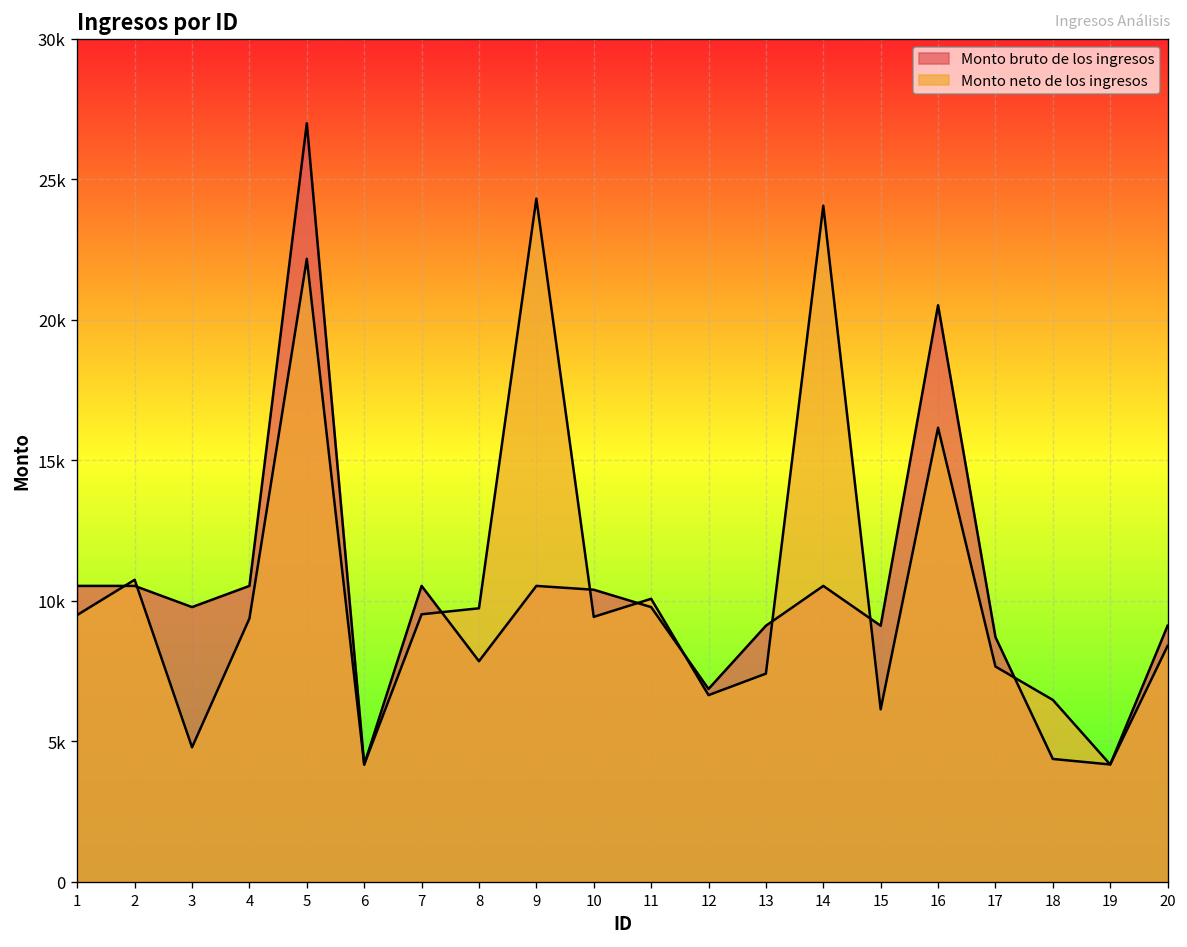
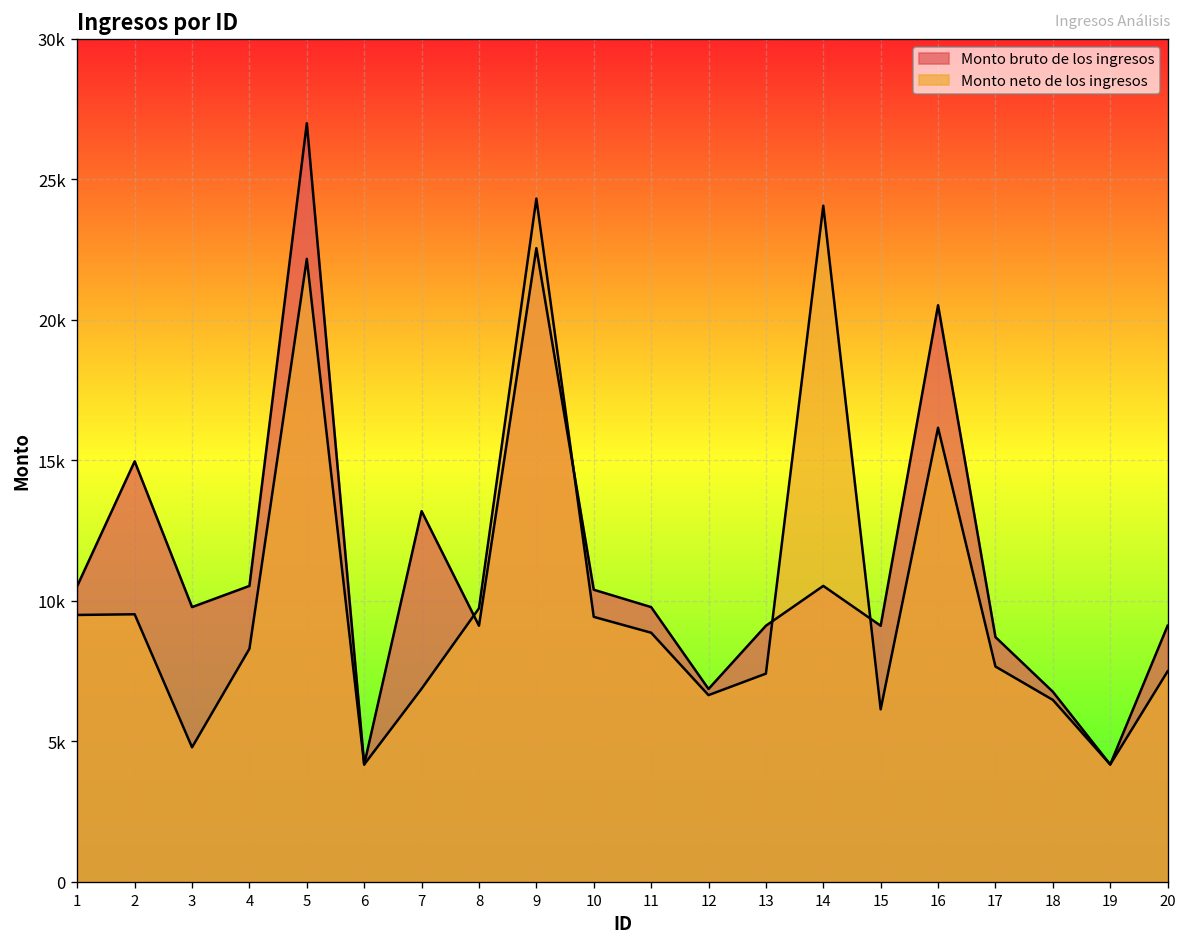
  {
    "Monto bruto de los ingresos": {
      "1": 10500,
-     "2": 10500,
+     "2": 15000,
      "3": 9800,
      "4": 10500,
      "5": 27000,
-     "7": 10500,
-     "8": 7900,
-     "9": 10500,
+     "7": 13200,
+     "8": 9100,
+     "9": 22600,
      "10": 10400,
      "11": 9800,
      "12": 6900,
      "13": 9100,
      "14": 10500,
      "15": 9100,
      "16": 20500,
      "17": 8700,
-     "18": 4400,
+     "18": 6800,
      "20": 9100
    },
    "Monto neto de los ingresos": {
      "1": 9500,
-     "2": 10800,
+     "2": 9500,
      "3": 4800,
-     "4": 9400,
+     "4": 8300,
      "5": 22200,
-     "7": 9500,
+     "7": 6900,
      "8": 9700,
      "9": 24300,
      "10": 9400,
-     "11": 10100,
+     "11": 8900,
      "12": 6600,
      "13": 7400,
      "14": 24100,
      "15": 6100,
      "16": 16200,
      "17": 7700,
      "18": 6500,
-     "20": 8400
+     "20": 7500
    }
  }
